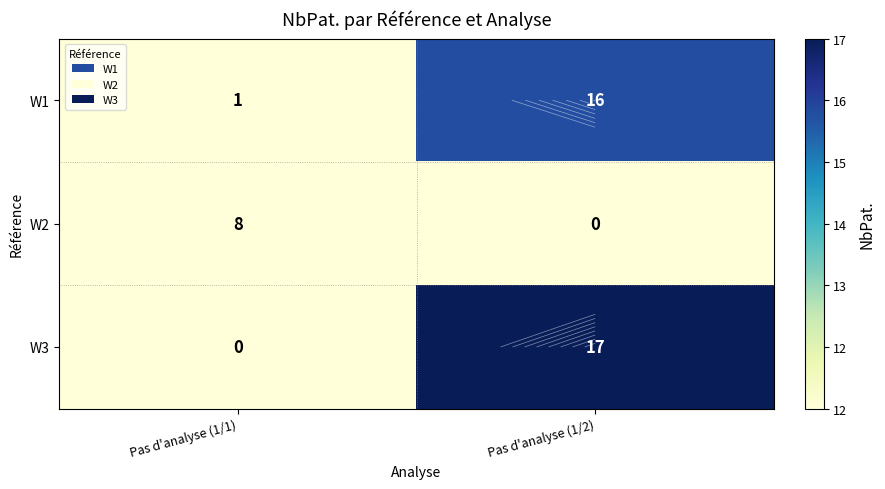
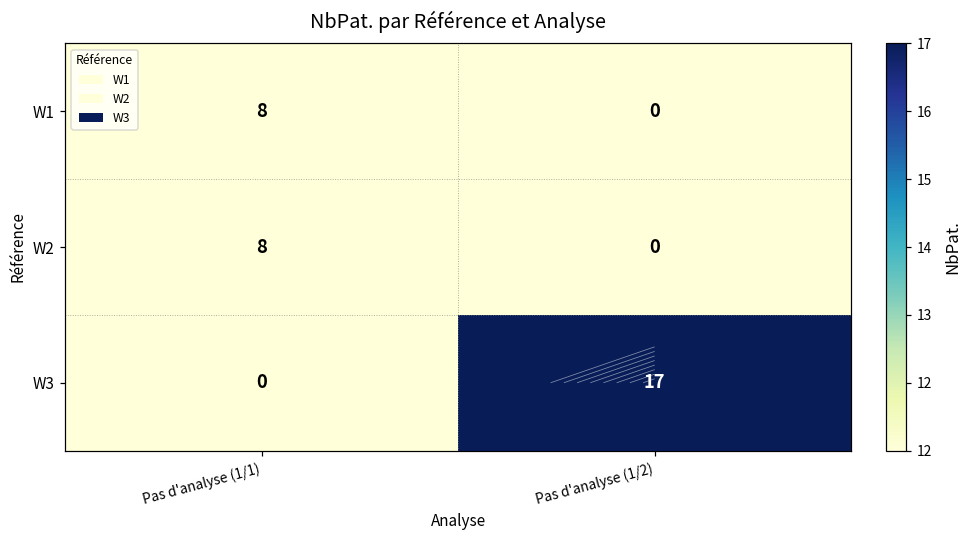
  {
    "W1": {
-     "Pas d'analyse (1/1)": 1,
-     "Pas d'analyse (1/2)": 16
+     "Pas d'analyse (1/1)": 8,
+     "Pas d'analyse (1/2)": 0
    },
    "W2": {
      "Pas d'analyse (1/1)": 8,
      "Pas d'analyse (1/2)": 0
    },
    "W3": {
      "Pas d'analyse (1/1)": 0,
      "Pas d'analyse (1/2)": 17
    }
  }
